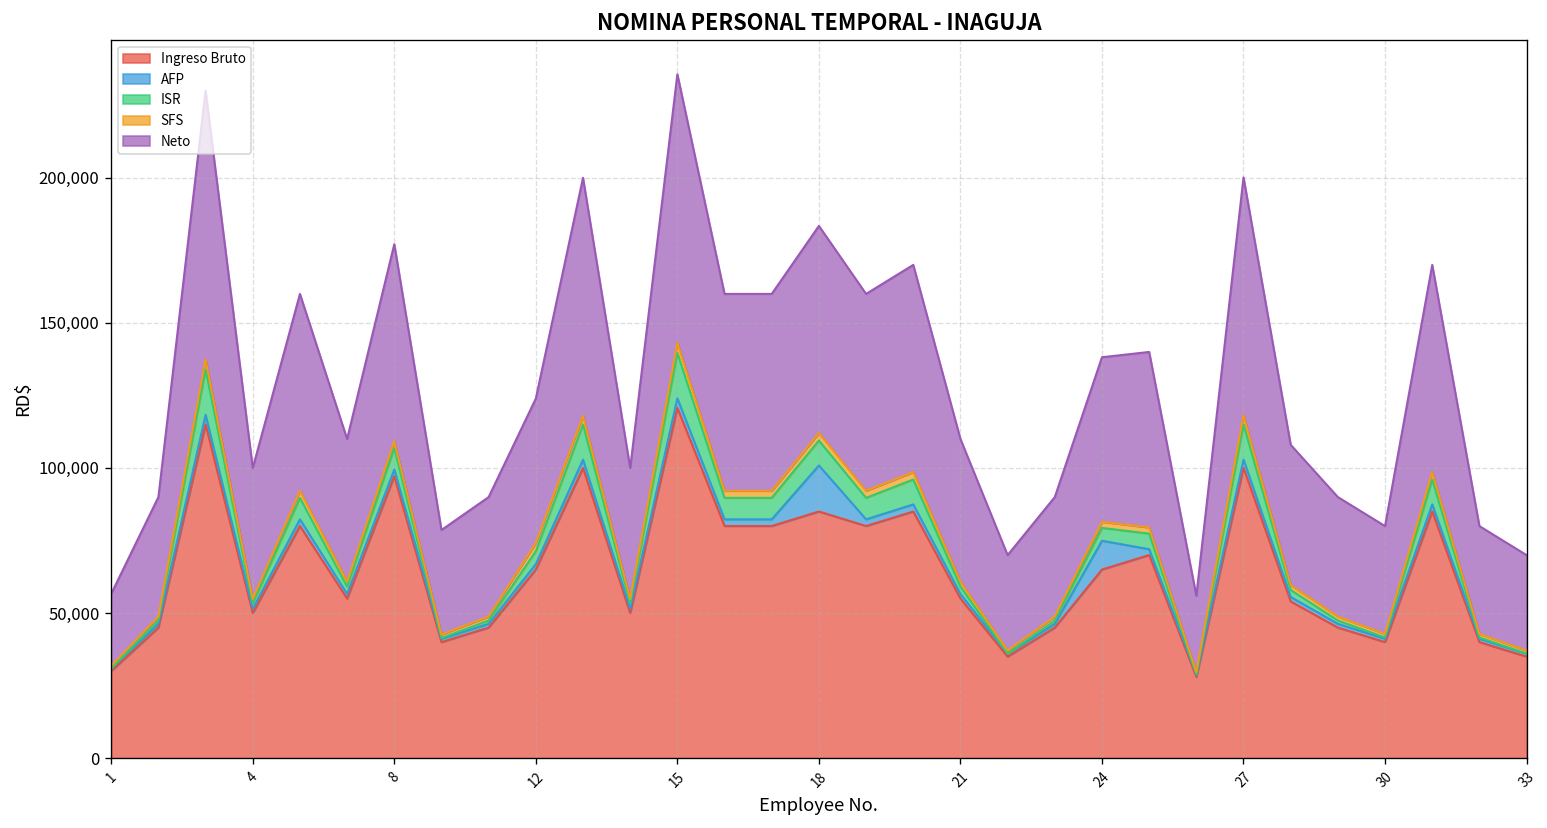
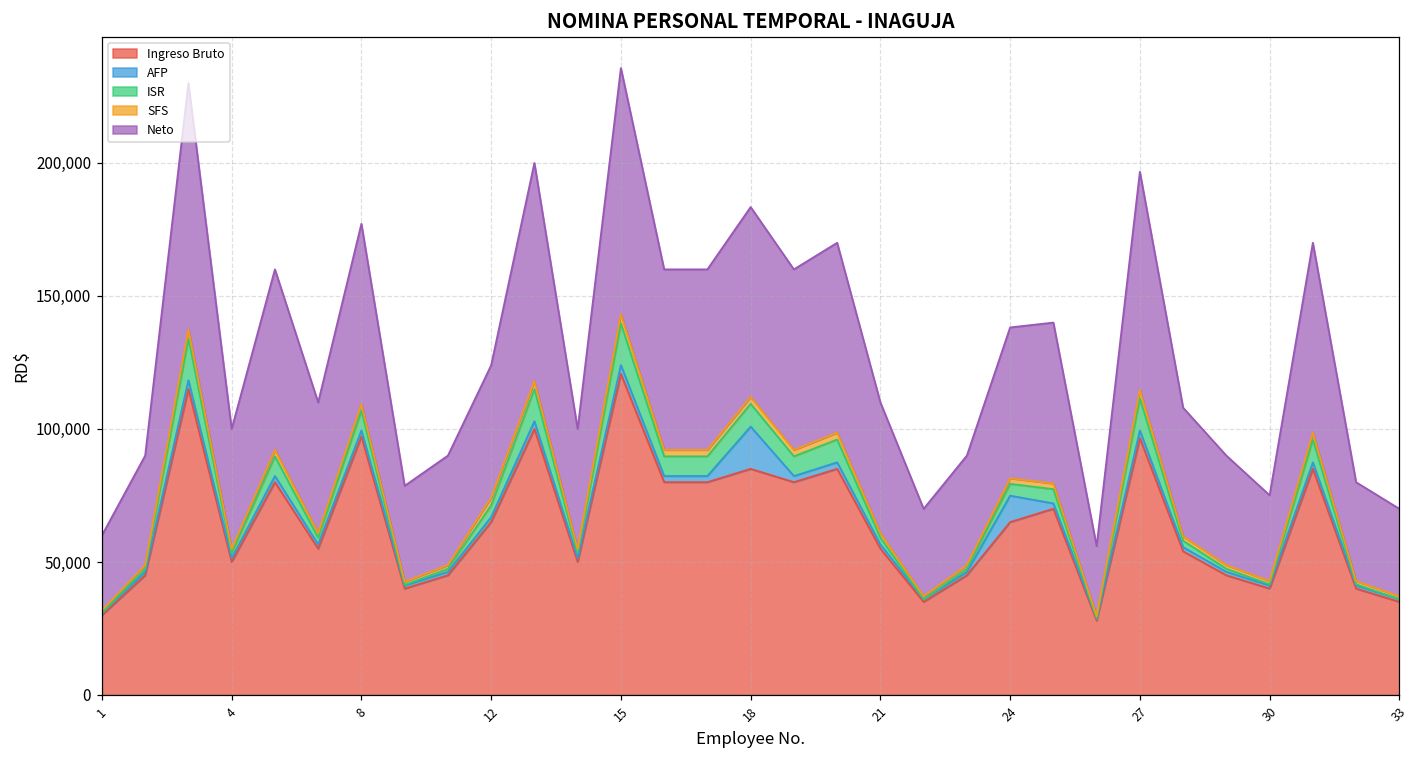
  {
    "Ingreso Bruto": {
      "4": "50,000",
      "8": "97,000",
      "12": "65,000",
      "15": "121,000",
      "18": "85,000",
      "21": "55,000",
      "24": "65,000",
-     "27": "100,000",
+     "27": "97,000",
      "30": "40,000"
    },
    "AFP": {
      "4": "1,000",
      "8": "2,000",
      "12": "2,000",
      "15": "3,000",
      "18": "16,000",
      "21": "2,000",
      "24": "10,000",
      "27": "3,000"
    },
    "ISR": {
      "4": "2,000",
      "8": "7,000",
      "12": "4,000",
      "15": "16,000",
      "18": "9,000",
      "21": "3,000",
      "24": "4,000",
      "27": "12,000"
    },
    "SFS": {
      "4": "2,000",
      "8": "2,000",
      "12": "3,000",
      "15": "3,000",
      "18": "3,000",
      "21": "2,000",
      "24": "2,000",
      "27": "3,000",
      "30": "1,000"
    },
    "Neto": {
-     "1": "25,000",
+     "1": "28,000",
      "4": "45,000",
      "8": "68,000",
      "12": "50,000",
      "15": "93,000",
      "18": "71,000",
      "21": "49,000",
      "24": "57,000",
      "27": "82,000",
-     "30": "37,000",
+     "30": "32,000",
      "33": "33,000"
    }
  }
